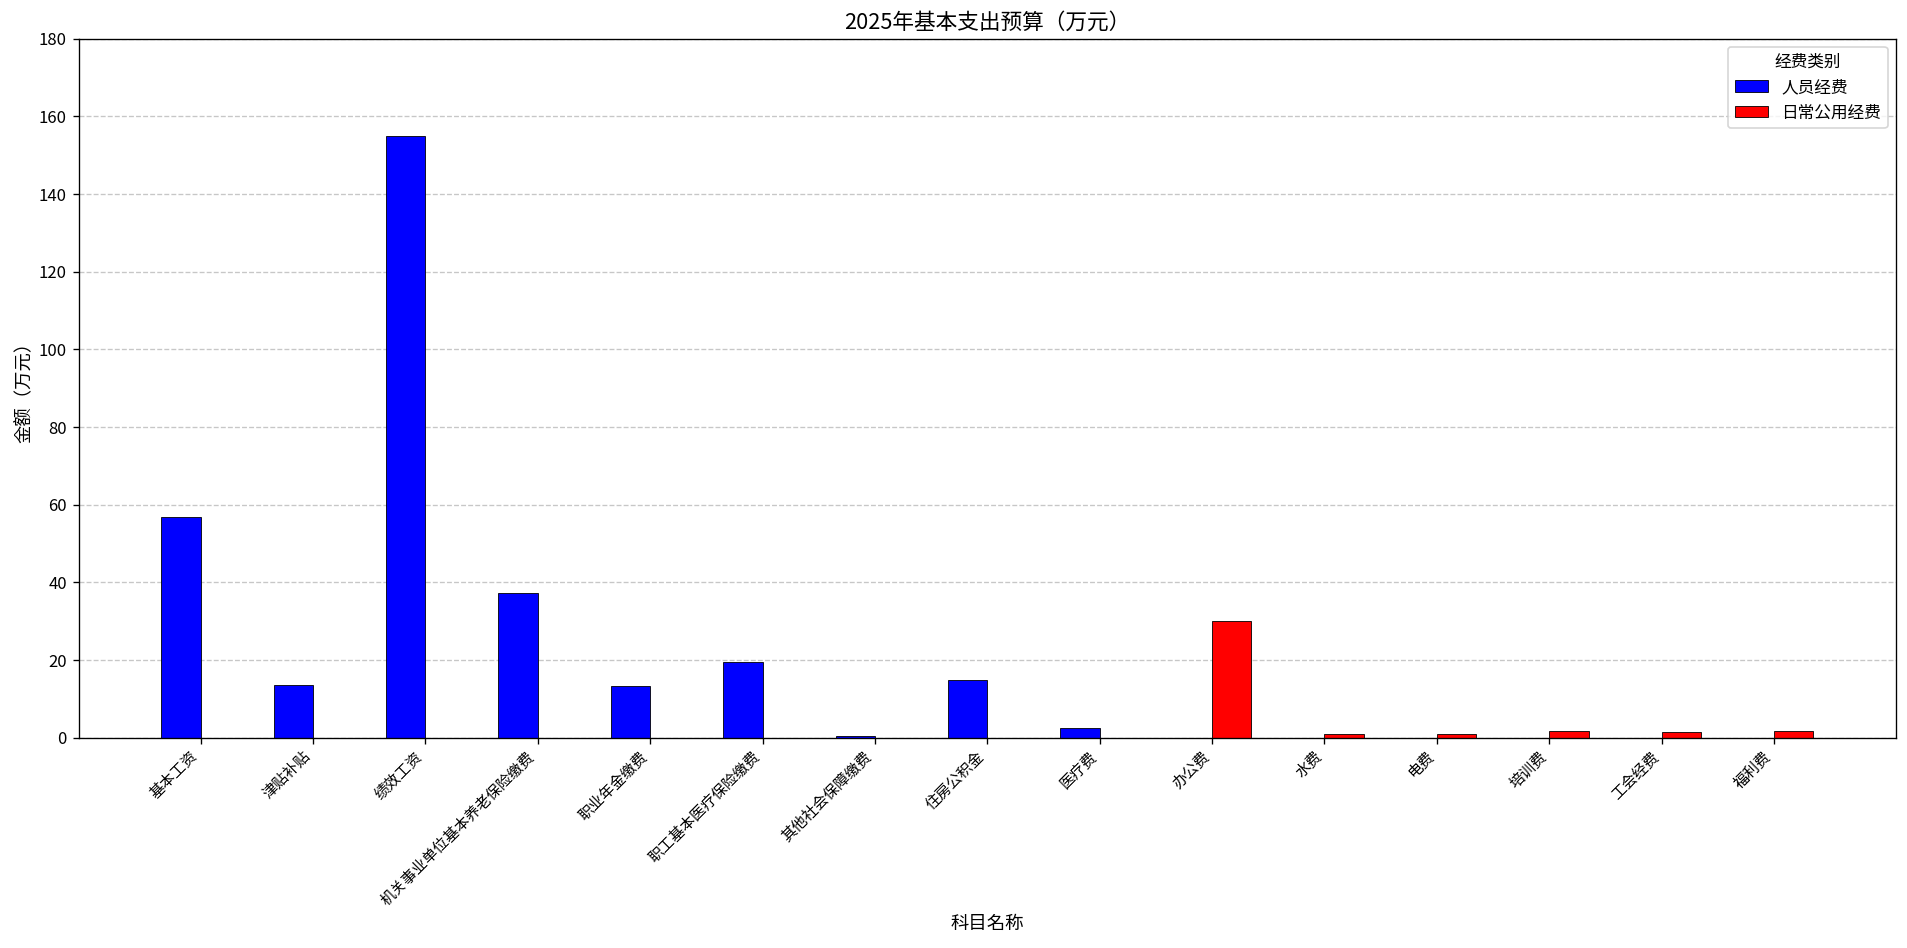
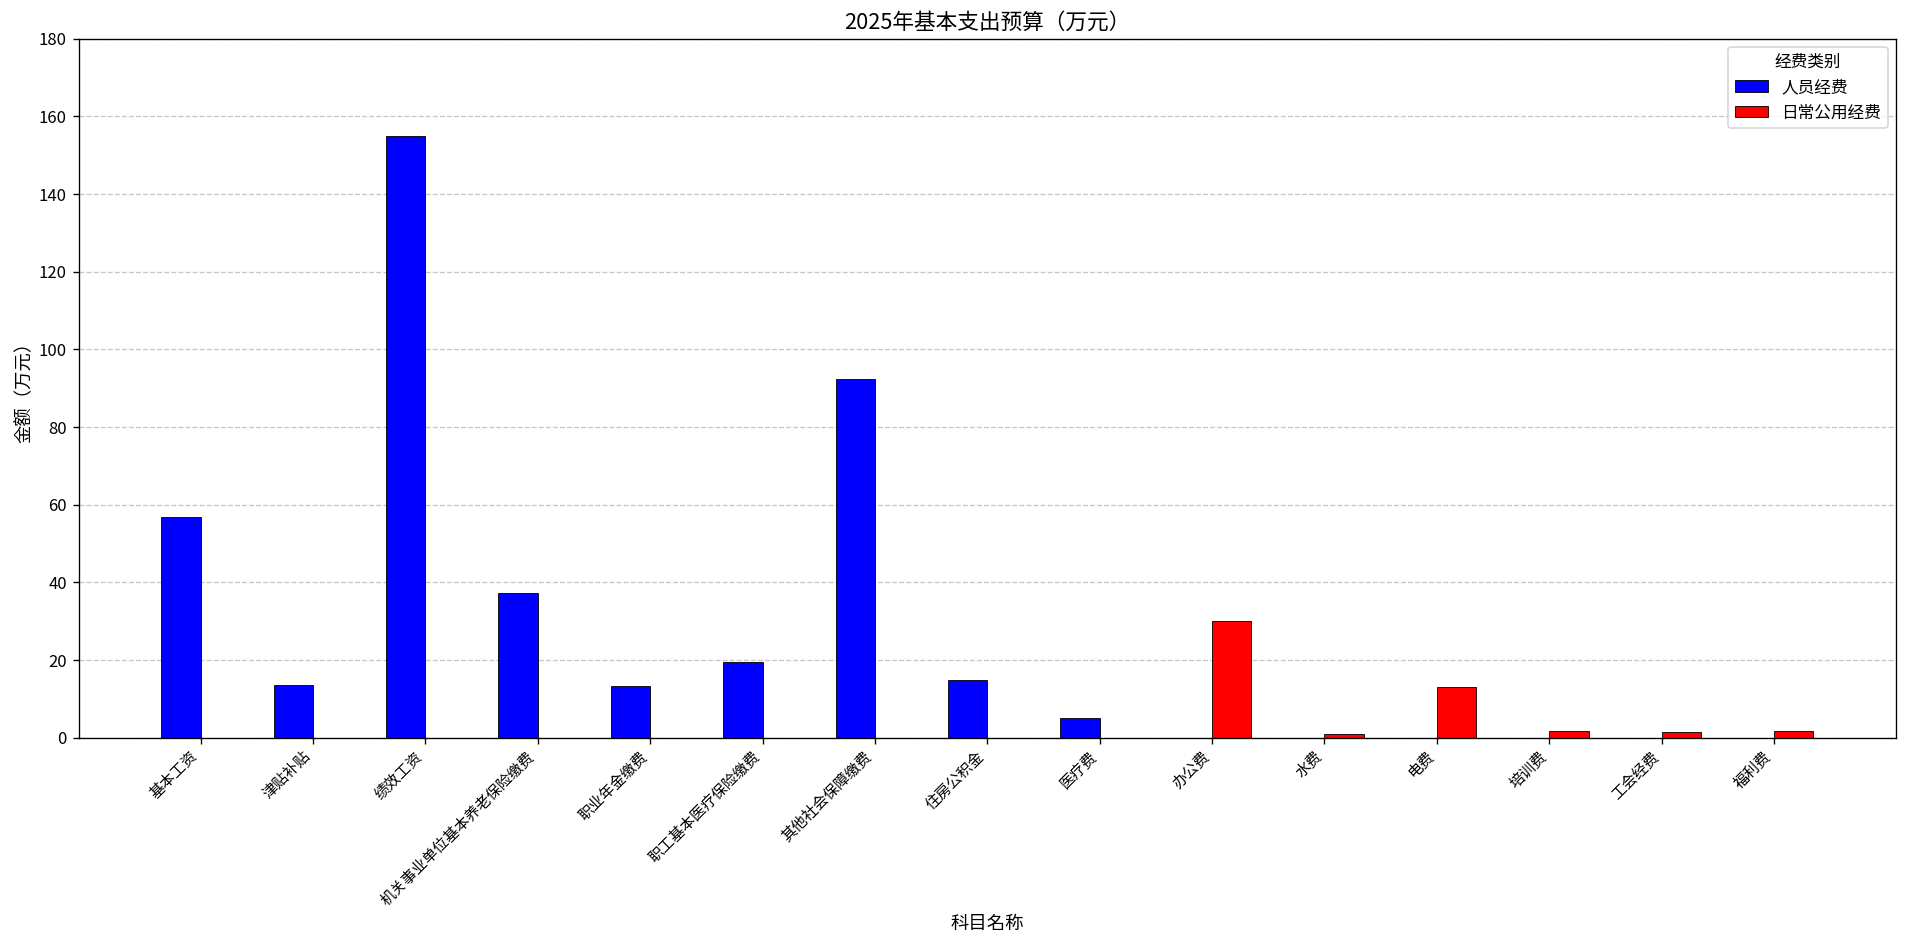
  {
    "人员经费": {
      "基本工资": 57,
      "津贴补贴": 13,
      "绩效工资": 155,
      "机关事业单位基本养老保险缴费": 37,
      "职业年金缴费": 13,
      "职工基本医疗保险缴费": 19,
-     "其他社会保障缴费": 0,
+     "其他社会保障缴费": 92,
      "住房公积金": 15,
-     "医疗费": 2,
+     "医疗费": 5,
      "办公费": 0,
      "水费": 0,
      "电费": 0,
      "培训费": 0,
      "工会经费": 0,
      "福利费": 0
    },
    "日常公用经费": {
      "基本工资": 0,
      "津贴补贴": 0,
      "绩效工资": 0,
      "机关事业单位基本养老保险缴费": 0,
      "职业年金缴费": 0,
      "职工基本医疗保险缴费": 0,
      "其他社会保障缴费": 0,
      "住房公积金": 0,
      "医疗费": 0,
      "办公费": 30,
      "水费": 1,
-     "电费": 1,
+     "电费": 13,
      "培训费": 2,
      "工会经费": 1,
      "福利费": 2
    }
  }
